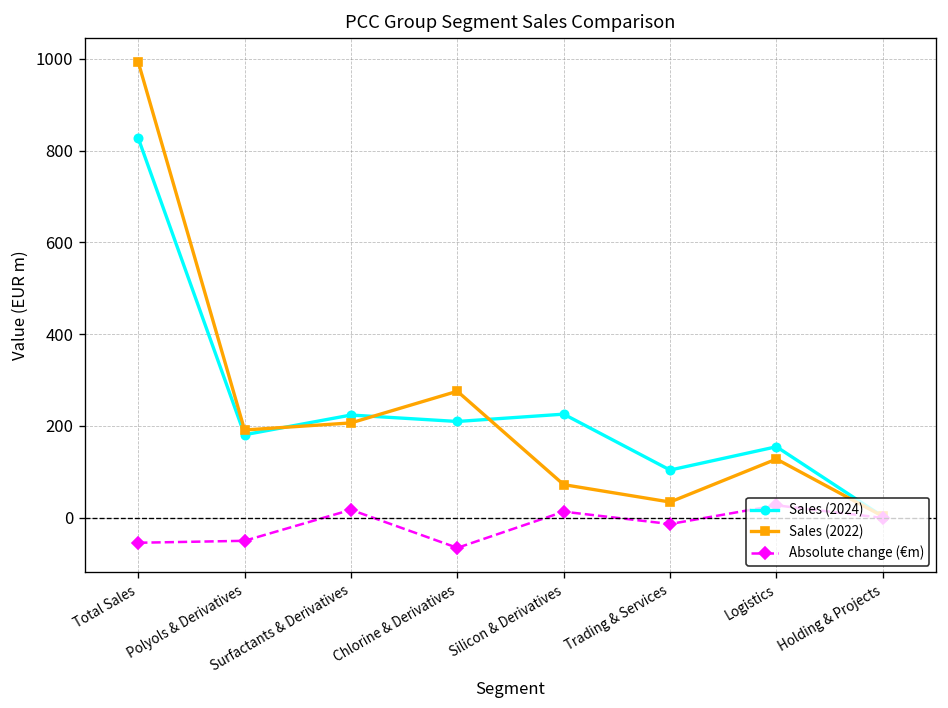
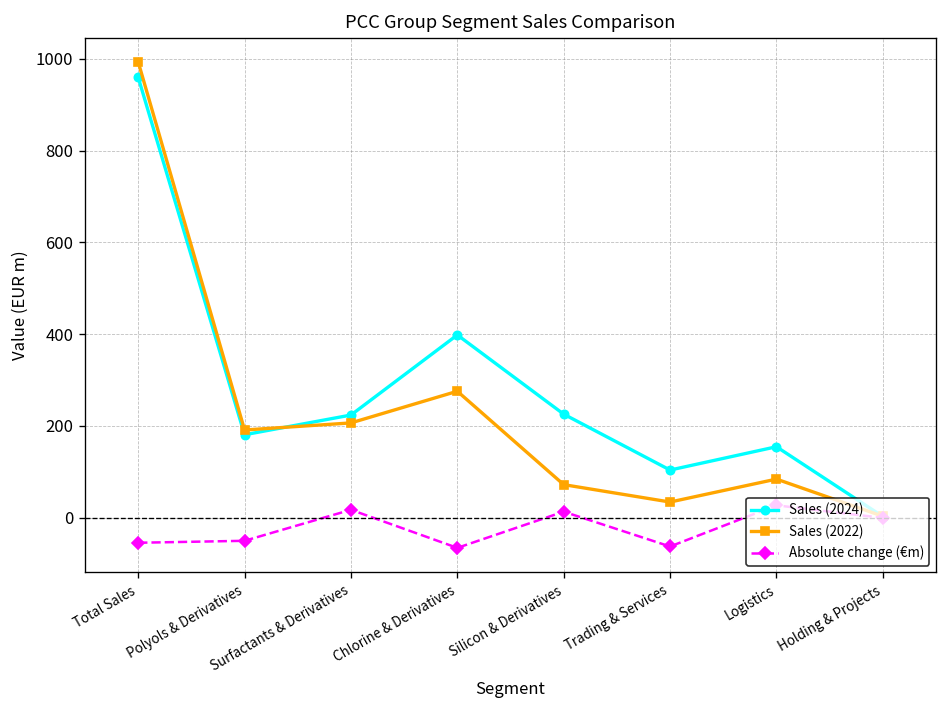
  {
    "Sales (2024)": {
-     "Total Sales": 830,
+     "Total Sales": 960,
      "Polyols & Derivatives": 180,
      "Surfactants & Derivatives": 220,
-     "Chlorine & Derivatives": 210,
+     "Chlorine & Derivatives": 400,
      "Silicon & Derivatives": 230,
      "Trading & Services": 100,
      "Logistics": 150
    },
    "Sales (2022)": {
      "Total Sales": 990,
      "Polyols & Derivatives": 190,
      "Surfactants & Derivatives": 210,
      "Chlorine & Derivatives": 280,
      "Silicon & Derivatives": 70,
      "Trading & Services": 30,
-     "Logistics": 130
+     "Logistics": 80
    },
    "Absolute change (€m)": {
      "Total Sales": -50,
      "Polyols & Derivatives": -50,
      "Surfactants & Derivatives": 20,
      "Chlorine & Derivatives": -70,
      "Silicon & Derivatives": 10,
-     "Trading & Services": -10
+     "Trading & Services": -60
    }
  }
